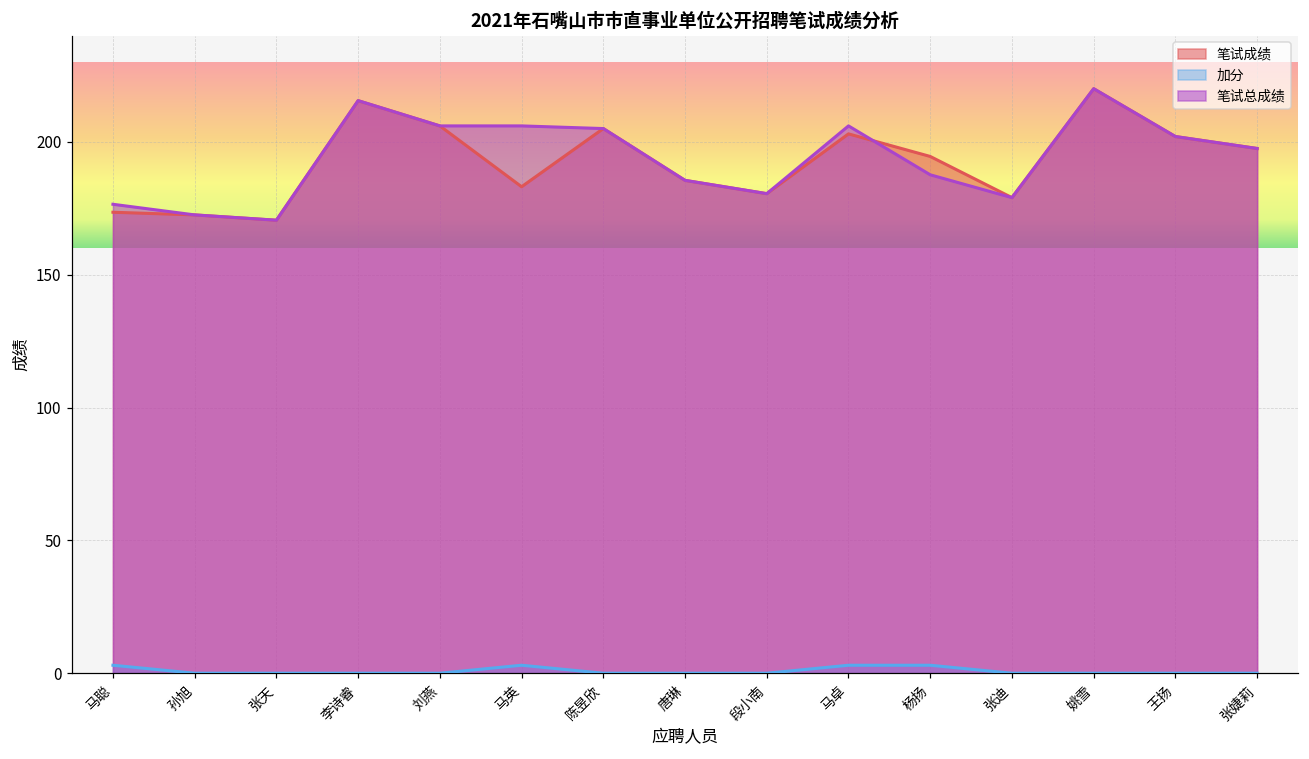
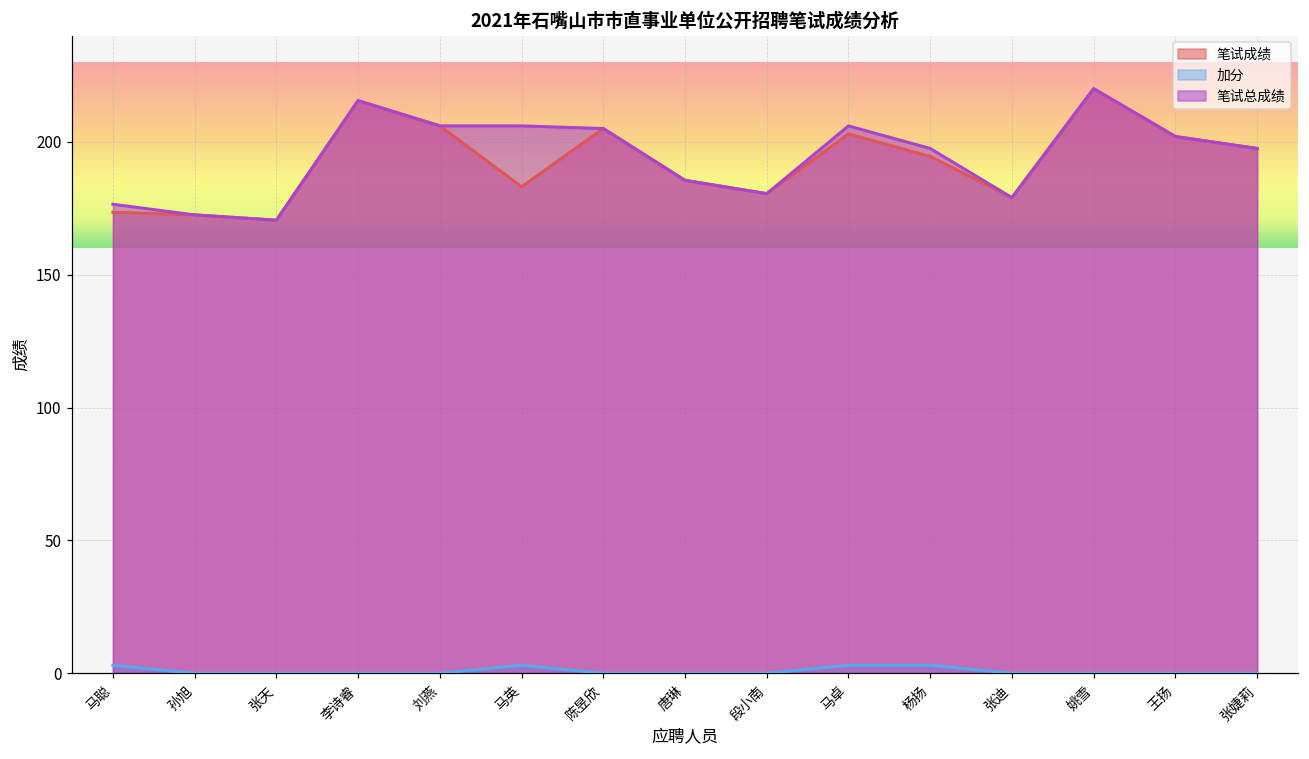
  {
    "笔试成绩": {
      "马聪": 174,
      "马英": 183,
      "马卓": 203,
      "杨扬": 195
    },
    "加分": {
      "马聪": 3,
      "孙旭": 0,
      "张天": 0,
      "李诗睿": 0,
      "刘燕": 0,
      "马英": 3,
      "陈昱欣": 0,
      "唐琳": 0,
      "段小南": 0,
      "马卓": 3,
      "杨扬": 3,
      "张迪": 0,
      "姚雪": 0,
      "王扬": 0,
      "张婕莉": 0
    },
    "笔试总成绩": {
      "马聪": 177,
      "马英": 206,
      "马卓": 206,
-     "杨扬": 188
+     "杨扬": 198
    }
  }
